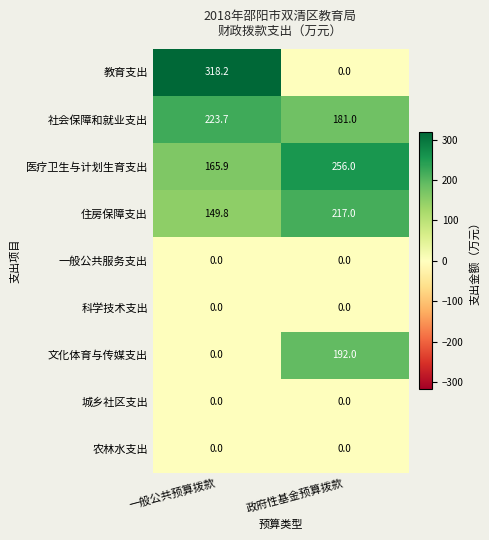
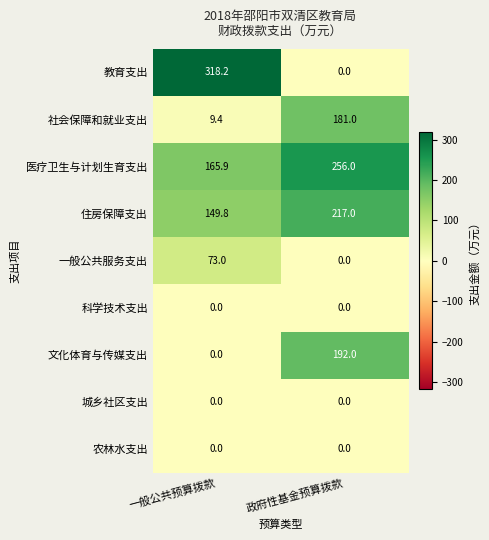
  {
    "教育支出": {
      "一般公共预算拨款": 318.2,
      "政府性基金预算拨款": 0.0
    },
    "社会保障和就业支出": {
-     "一般公共预算拨款": 223.7,
+     "一般公共预算拨款": 9.4,
      "政府性基金预算拨款": 181.0
    },
    "医疗卫生与计划生育支出": {
      "一般公共预算拨款": 165.9,
      "政府性基金预算拨款": 256.0
    },
    "住房保障支出": {
      "一般公共预算拨款": 149.8,
      "政府性基金预算拨款": 217.0
    },
    "一般公共服务支出": {
-     "一般公共预算拨款": 0.0,
+     "一般公共预算拨款": 73.0,
      "政府性基金预算拨款": 0.0
    },
    "科学技术支出": {
      "一般公共预算拨款": 0.0,
      "政府性基金预算拨款": 0.0
    },
    "文化体育与传媒支出": {
      "一般公共预算拨款": 0.0,
      "政府性基金预算拨款": 192.0
    },
    "城乡社区支出": {
      "一般公共预算拨款": 0.0,
      "政府性基金预算拨款": 0.0
    },
    "农林水支出": {
      "一般公共预算拨款": 0.0,
      "政府性基金预算拨款": 0.0
    }
  }
